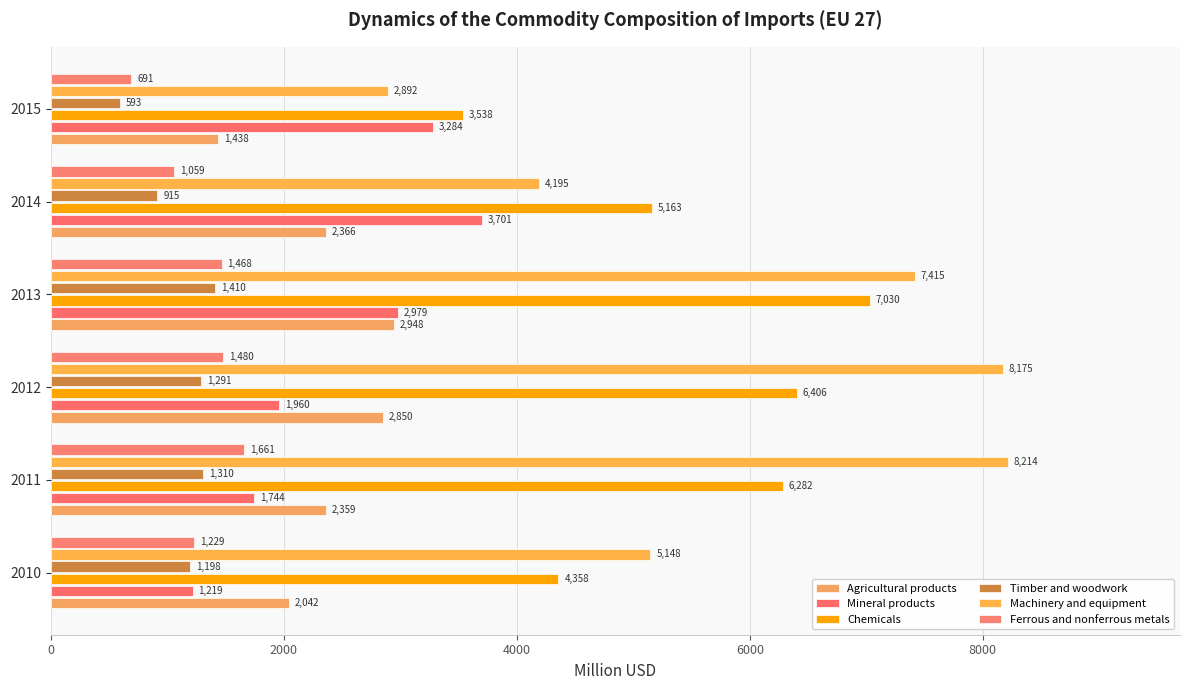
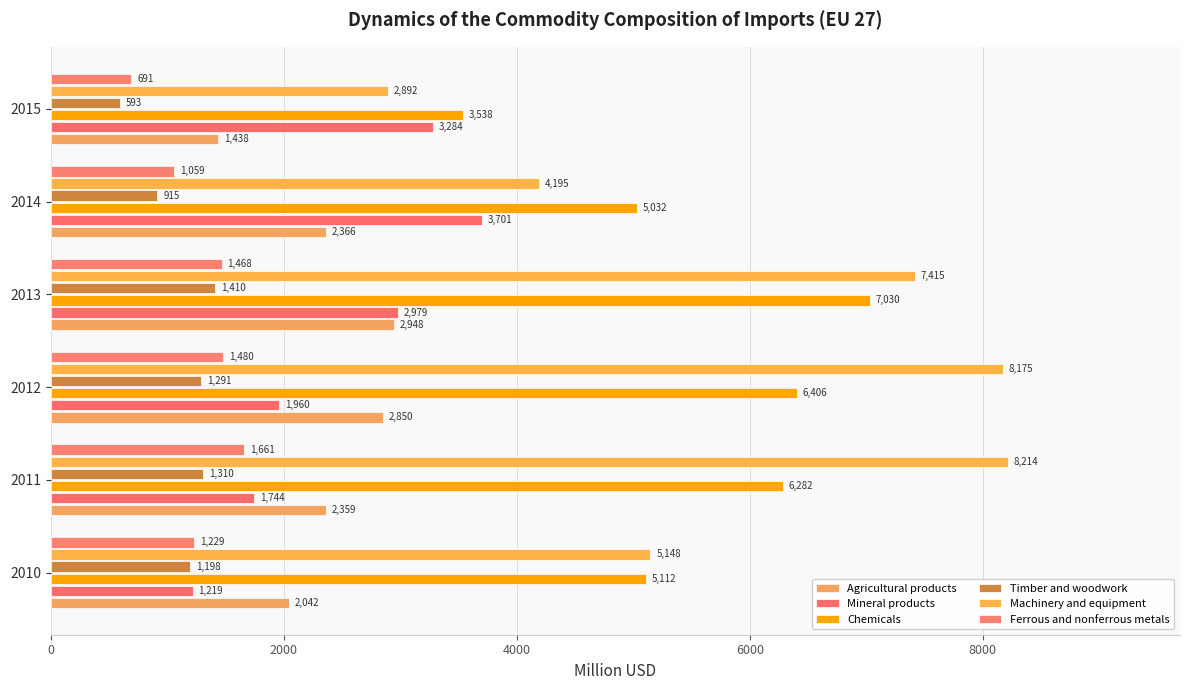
  {
    "Chemicals": {
      "2015": "3,538",
-     "2014": "5,163",
+     "2014": "5,032",
      "2013": "7,030",
      "2012": "6,406",
      "2011": "6,282",
-     "2010": "4,358"
+     "2010": "5,112"
    }
  }
